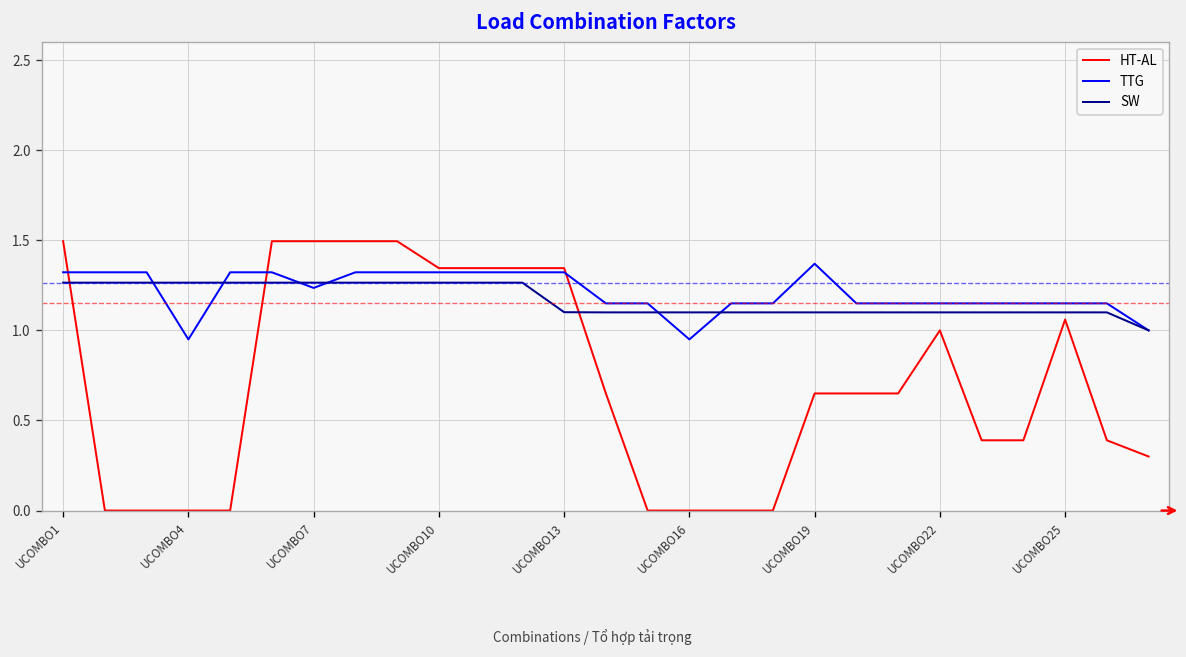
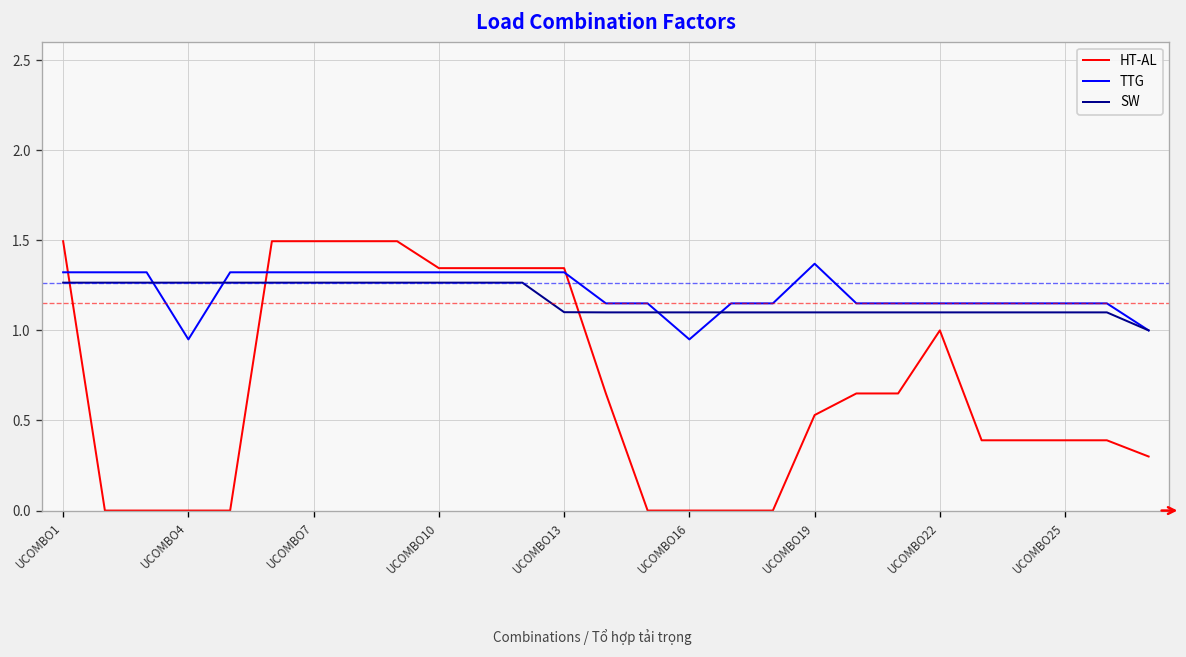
  {
    "HT-AL": {
      "UCOMBO1": 1.49,
      "UCOMBO4": 0.00,
      "UCOMBO7": 1.49,
      "UCOMBO10": 1.35,
      "UCOMBO13": 1.35,
      "UCOMBO16": 0.00,
-     "UCOMBO19": 0.65,
+     "UCOMBO19": 0.53,
      "UCOMBO22": 1.00,
-     "UCOMBO25": 1.06
+     "UCOMBO25": 0.39
    },
    "TTG": {
      "UCOMBO1": 1.32,
      "UCOMBO4": 0.95,
-     "UCOMBO7": 1.24,
+     "UCOMBO7": 1.32,
      "UCOMBO10": 1.32,
      "UCOMBO13": 1.32,
      "UCOMBO16": 0.95,
      "UCOMBO19": 1.37,
      "UCOMBO22": 1.15,
      "UCOMBO25": 1.15
    },
    "SW": {
      "UCOMBO1": 1.27,
      "UCOMBO4": 1.27,
      "UCOMBO7": 1.27,
      "UCOMBO10": 1.27,
      "UCOMBO13": 1.10,
      "UCOMBO16": 1.10,
      "UCOMBO19": 1.10,
      "UCOMBO22": 1.10,
      "UCOMBO25": 1.10
    }
  }
